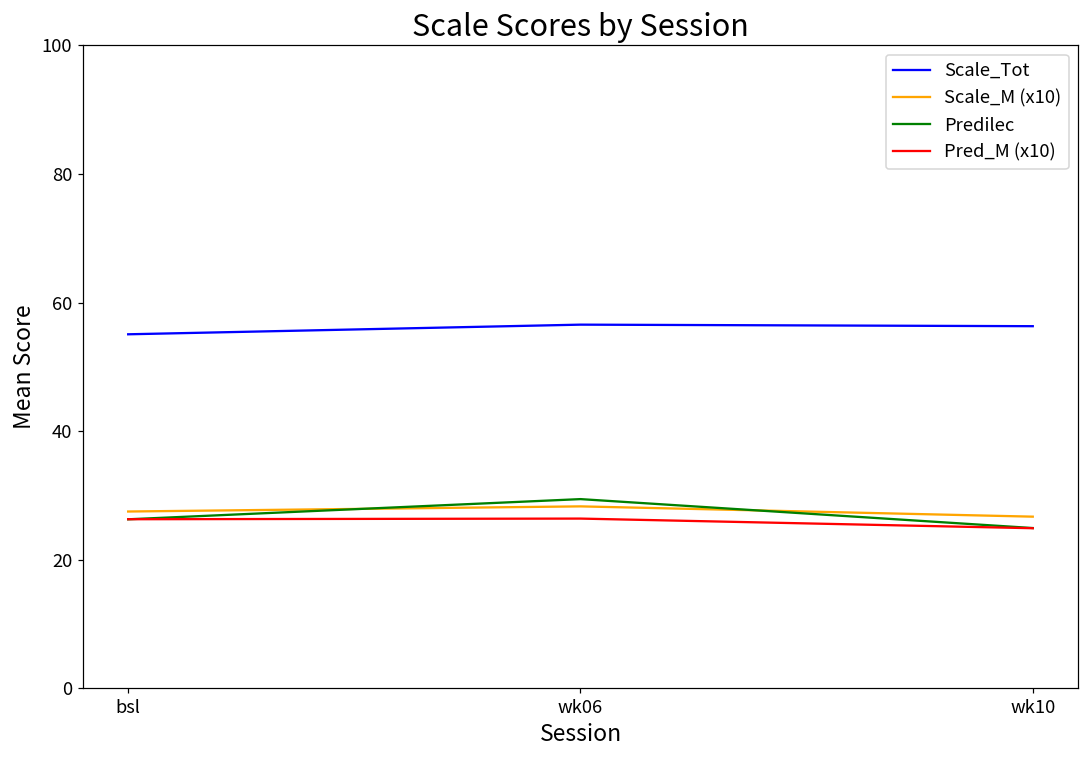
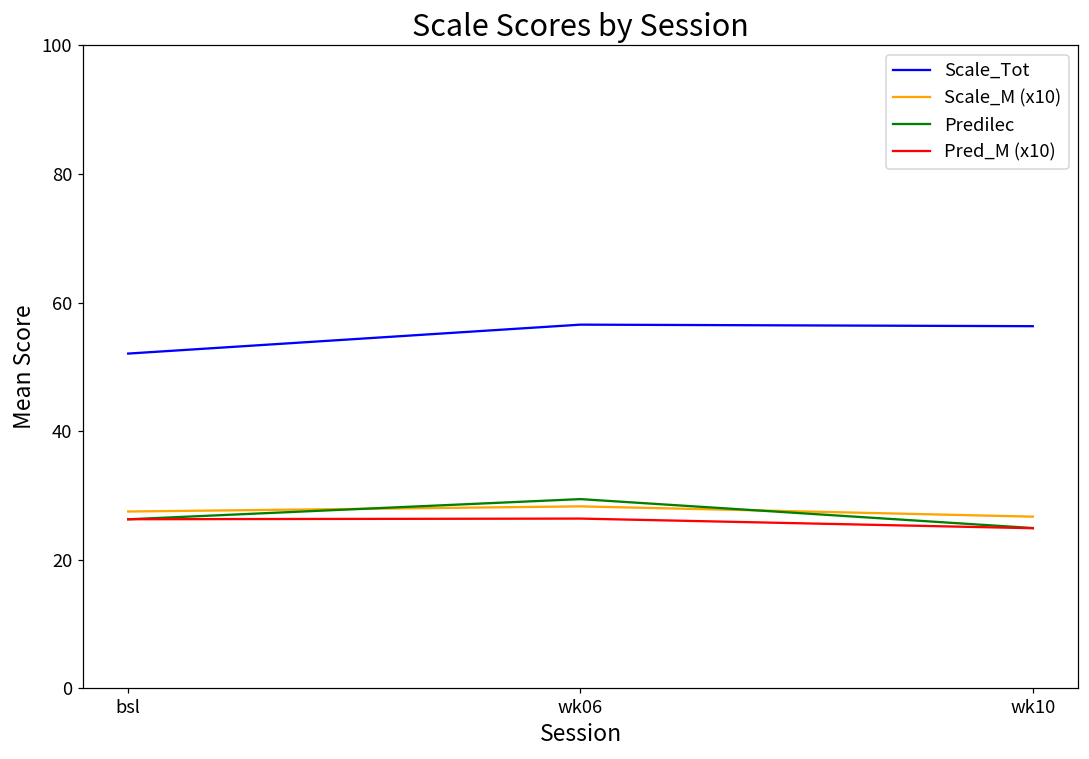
  {
    "Scale_Tot": {
-     "bsl": 55,
+     "bsl": 52,
      "wk06": 57,
      "wk10": 56
    },
    "Scale_M (x10)": {
      "bsl": 28,
      "wk06": 28,
      "wk10": 27
    },
    "Predilec": {
      "wk06": 29
    },
    "Pred_M (x10)": {
      "wk06": 26
    }
  }
